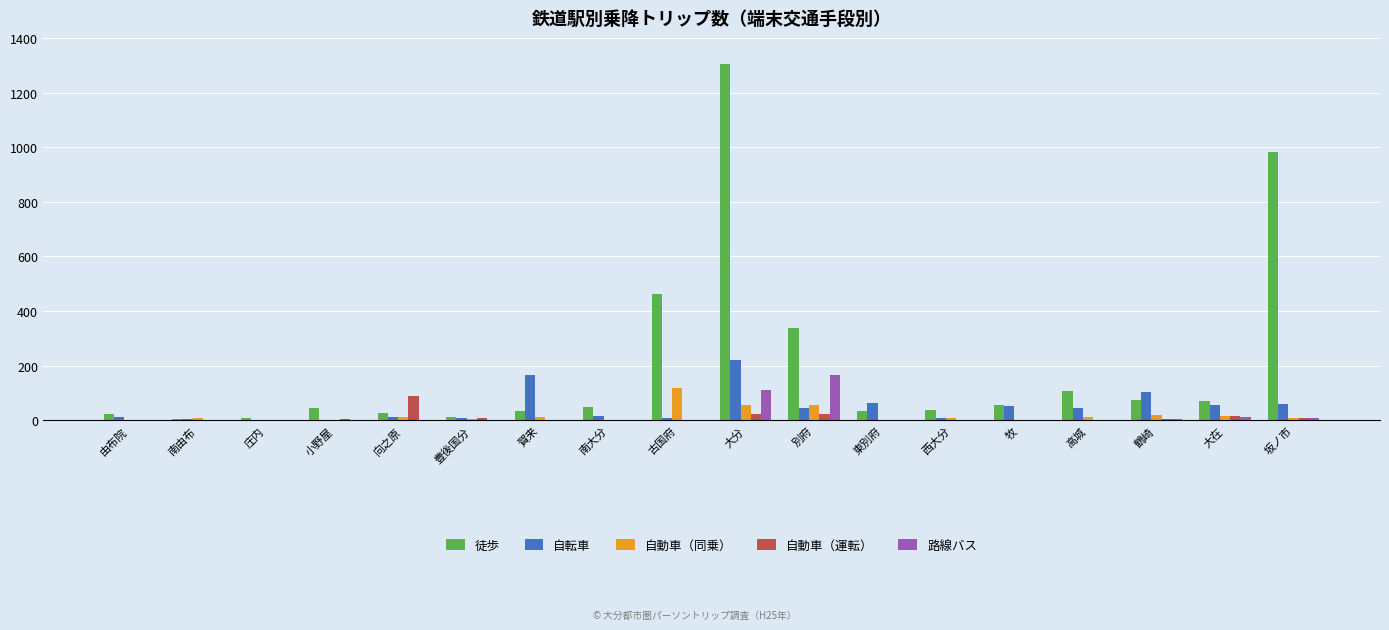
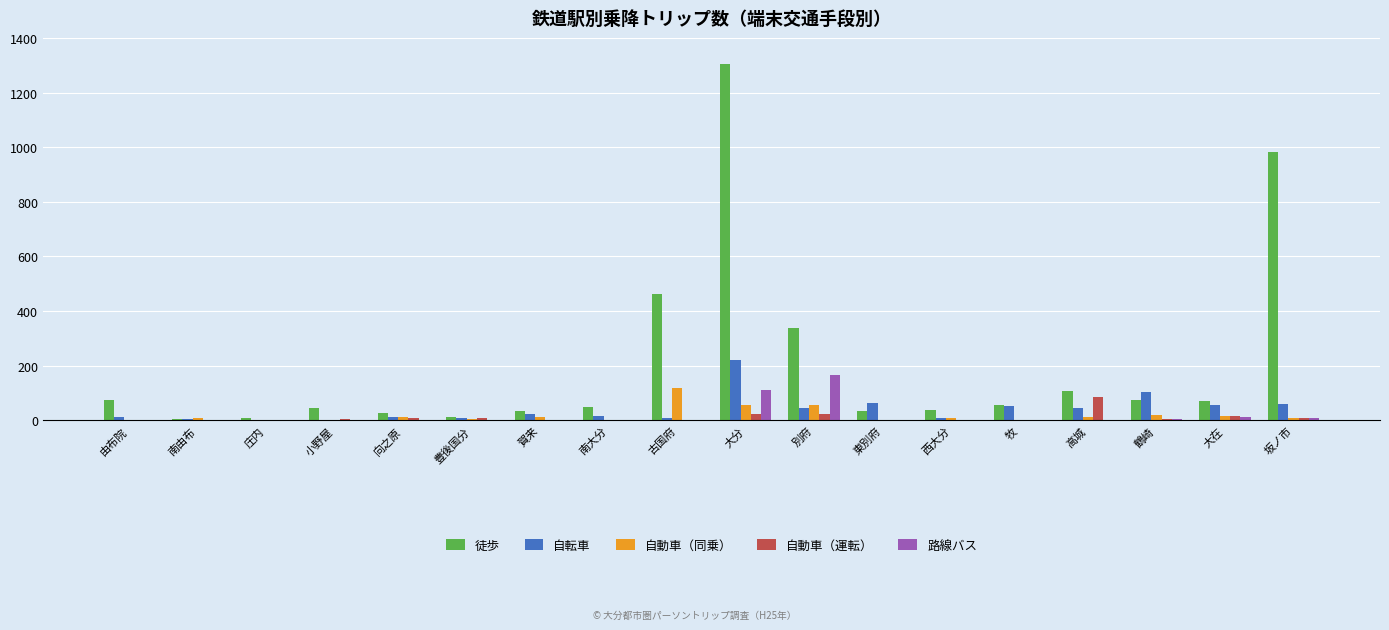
  {
    "徒歩": {
-     "由布院": 20,
+     "由布院": 80,
      "小野屋": 40,
      "向之原": 30,
      "豊後国分": 10,
      "賀来": 30,
      "南大分": 50,
      "古国府": 460,
      "大分": 1300,
      "別府": 340,
      "東別府": 30,
      "西大分": 40,
      "牧": 60,
      "高城": 110,
      "鶴崎": 80,
      "大在": 70,
      "坂ノ市": 980
    },
    "自転車": {
      "由布院": 10,
      "向之原": 10,
-     "賀来": 170,
+     "賀来": 20,
      "南大分": 20,
      "大分": 220,
      "別府": 50,
      "東別府": 60,
      "牧": 50,
      "高城": 40,
      "鶴崎": 100,
      "大在": 60,
      "坂ノ市": 60
    },
    "自動車（同乗）": {
      "向之原": 10,
      "賀来": 10,
      "南大分": 0,
      "古国府": 120,
      "大分": 60,
      "別府": 60,
      "西大分": 10,
      "高城": 10,
      "鶴崎": 20,
      "大在": 20
    },
    "自動車（運転）": {
      "由布院": 0,
      "南由布": 0,
      "庄内": 0,
-     "向之原": 90,
+     "向之原": 10,
      "南大分": 0,
      "古国府": 0,
      "大分": 20,
      "別府": 20,
      "東別府": 0,
      "西大分": 0,
-     "高城": 0,
+     "高城": 90,
      "大在": 20,
      "坂ノ市": 10
    },
    "路線バス": {
      "由布院": 0,
      "南由布": 0,
      "庄内": 0,
      "小野屋": 0,
      "向之原": 0,
      "豊後国分": 0,
      "南大分": 0,
      "古国府": 0,
      "大分": 110,
      "別府": 170,
      "東別府": 0,
      "牧": 0,
      "大在": 10,
      "坂ノ市": 10
    }
  }
